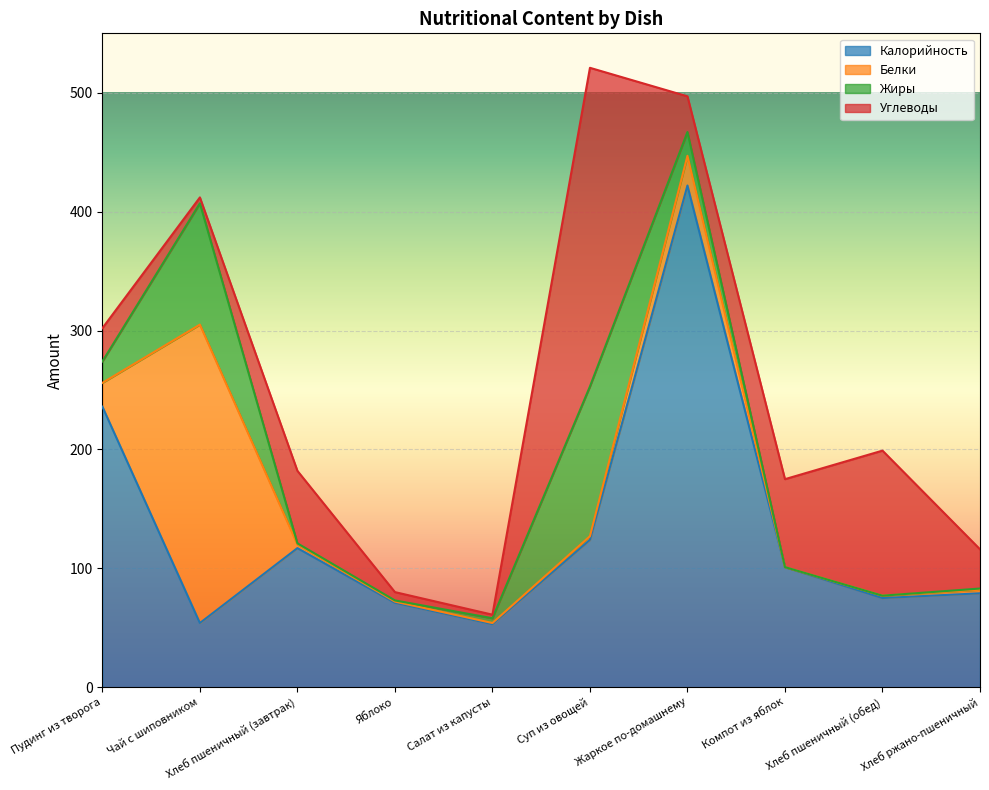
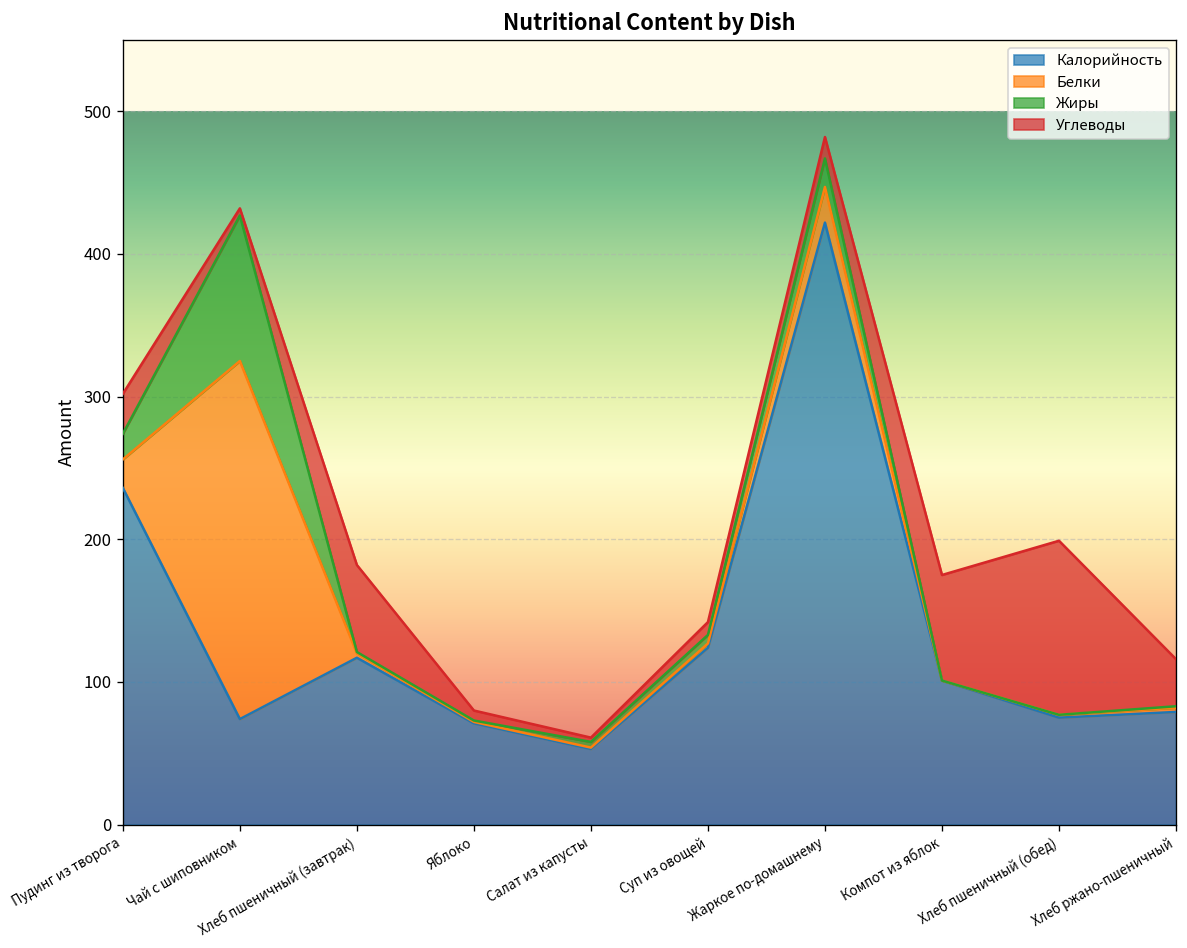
  {
    "Калорийность": {
      "Пудинг из творога": 236,
-     "Чай с шиповником": 54,
+     "Чай с шиповником": 74,
      "Хлеб пшеничный (завтрак)": 117,
      "Суп из овощей": 124,
      "Жаркое по-домашнему": 422,
      "Хлеб ржано-пшеничный": 79
    },
    "Белки": {
      "Пудинг из творога": 20,
      "Чай с шиповником": 251,
      "Суп из овощей": 3,
      "Жаркое по-домашнему": 25
    },
    "Жиры": {
      "Пудинг из творога": 18,
      "Чай с шиповником": 102,
      "Салат из капусты": 4,
-     "Суп из овощей": 126,
+     "Суп из овощей": 6,
      "Жаркое по-домашнему": 20
    },
    "Углеводы": {
      "Пудинг из творога": 28,
      "Чай с шиповником": 5,
      "Хлеб пшеничный (завтрак)": 61,
      "Яблоко": 7,
      "Салат из капусты": 3,
-     "Суп из овощей": 268,
-     "Жаркое по-домашнему": 30,
+     "Суп из овощей": 9,
+     "Жаркое по-домашнему": 15,
      "Компот из яблок": 74,
      "Хлеб пшеничный (обед)": 122,
      "Хлеб ржано-пшеничный": 33
    }
  }
